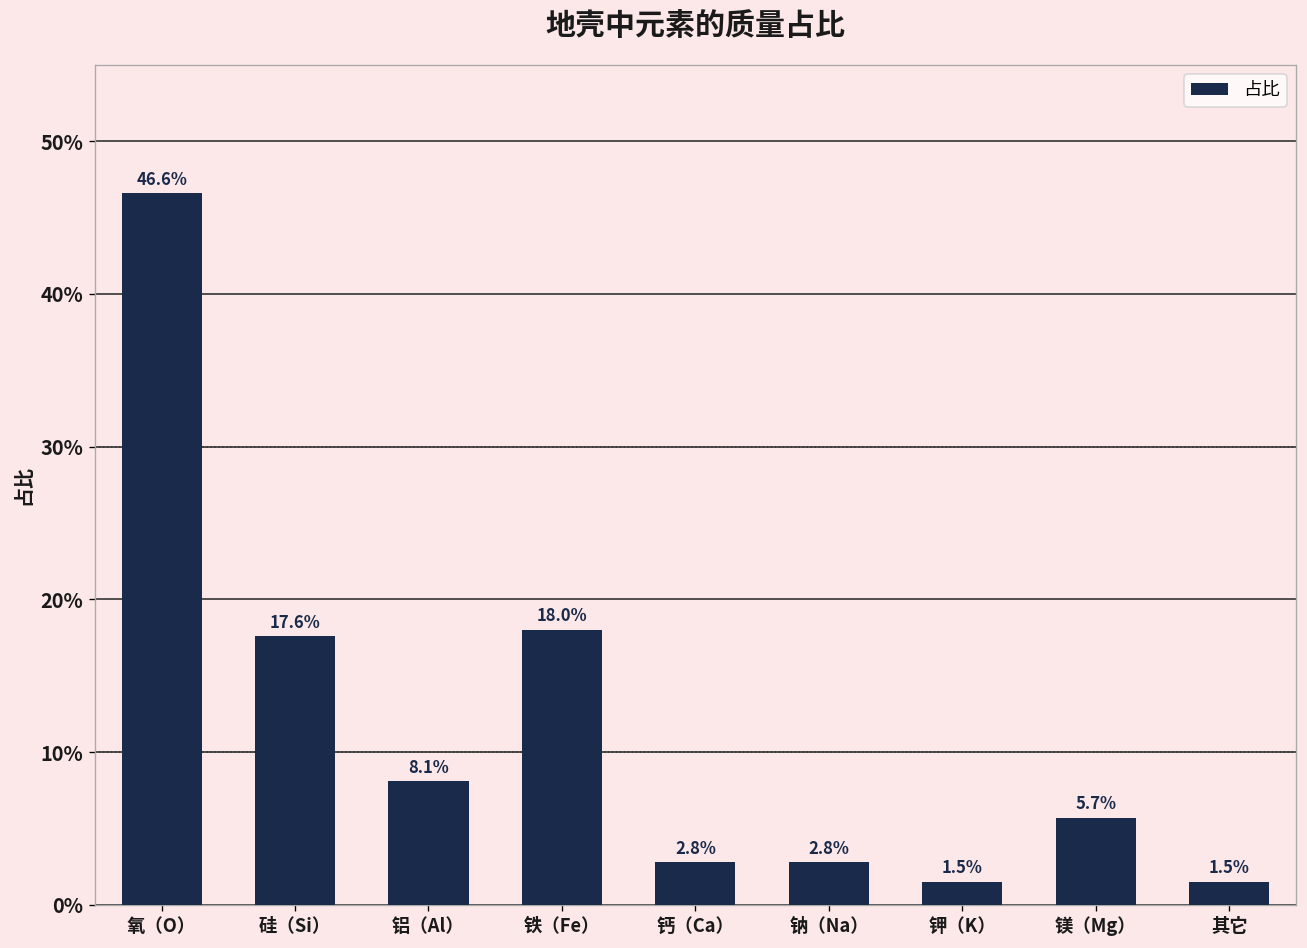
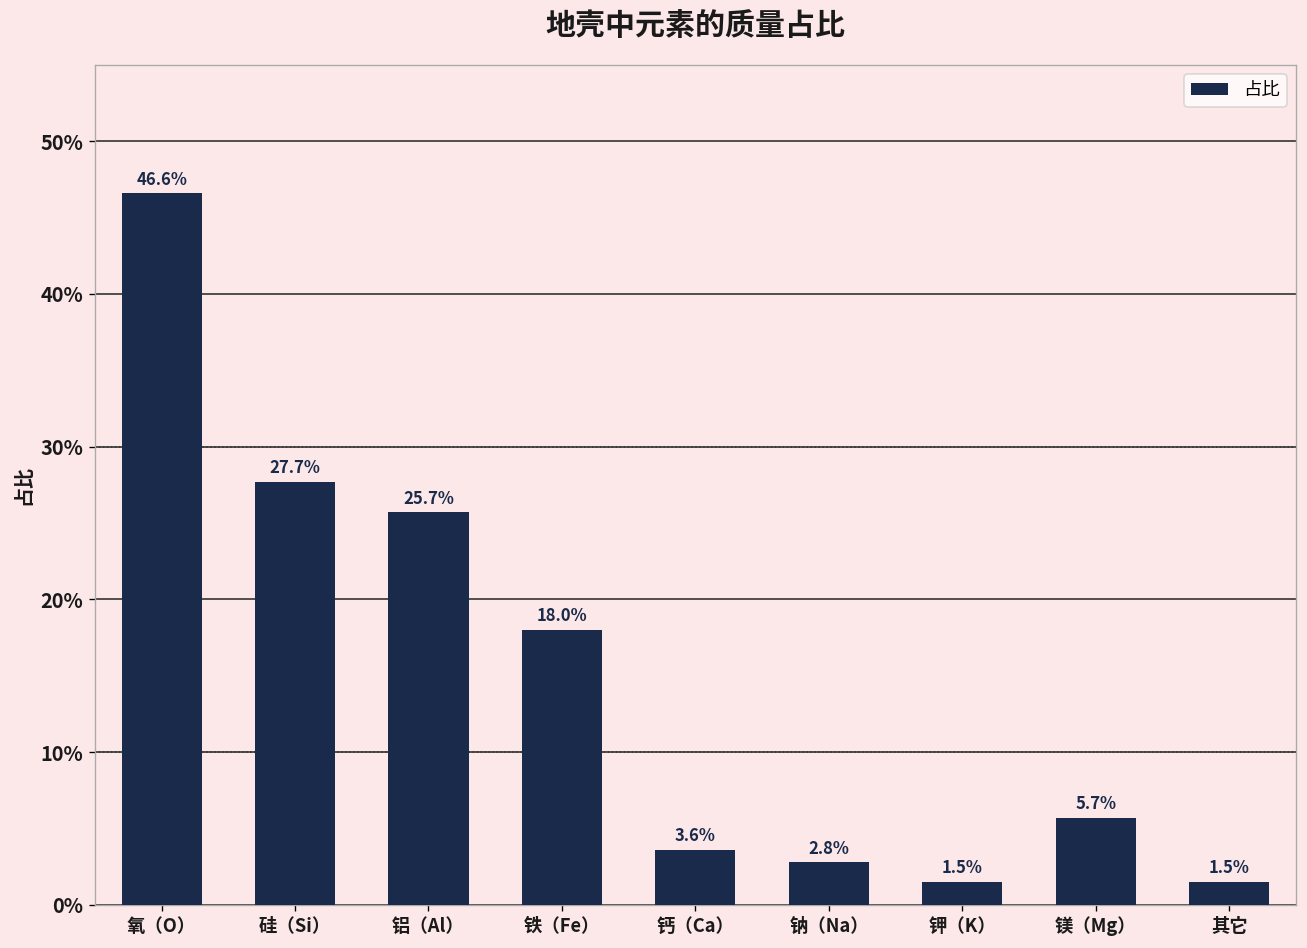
  {
    "氧（O）": "46.6%",
-   "硅（Si）": "17.6%",
-   "铝（Al）": "8.1%",
+   "硅（Si）": "27.7%",
+   "铝（Al）": "25.7%",
    "铁（Fe）": "18.0%",
-   "钙（Ca）": "2.8%",
+   "钙（Ca）": "3.6%",
    "钠（Na）": "2.8%",
    "钾（K）": "1.5%",
    "镁（Mg）": "5.7%",
    "其它": "1.5%"
  }
